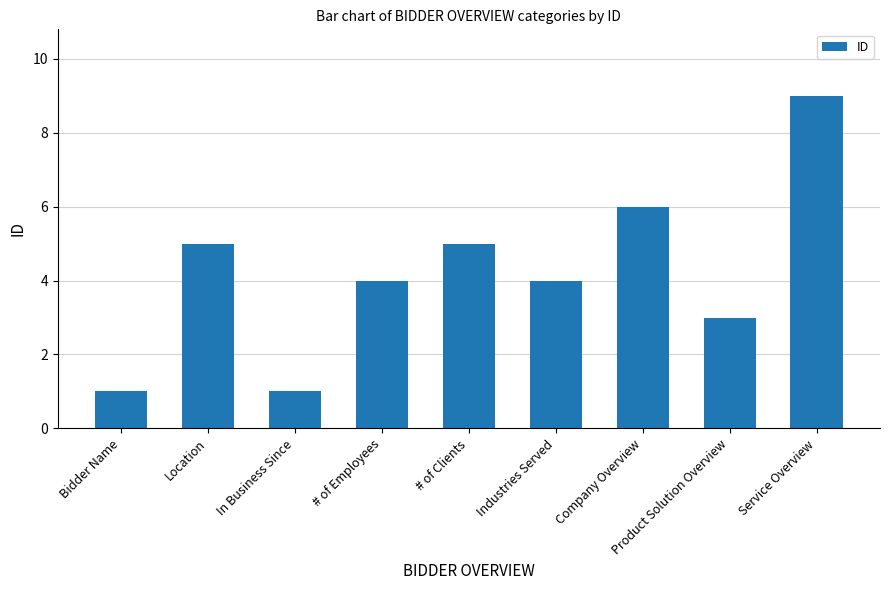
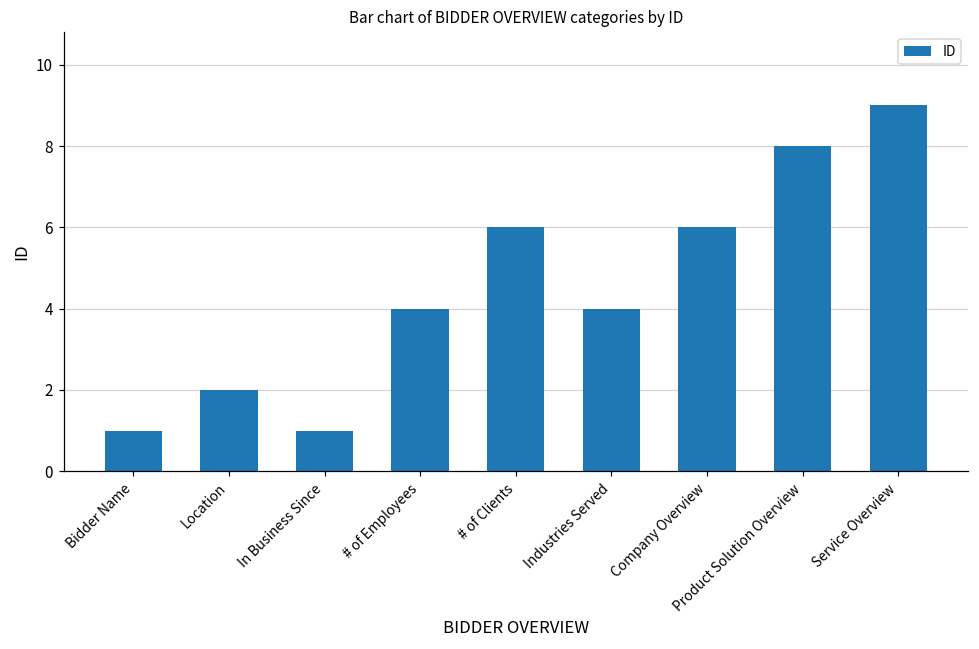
  {
    "Bidder Name": 1,
-   "Location": 5,
+   "Location": 2,
    "In Business Since": 1,
    "# of Employees": 4,
-   "# of Clients": 5,
+   "# of Clients": 6,
    "Industries Served": 4,
    "Company Overview": 6,
-   "Product Solution Overview": 3,
+   "Product Solution Overview": 8,
    "Service Overview": 9
  }
